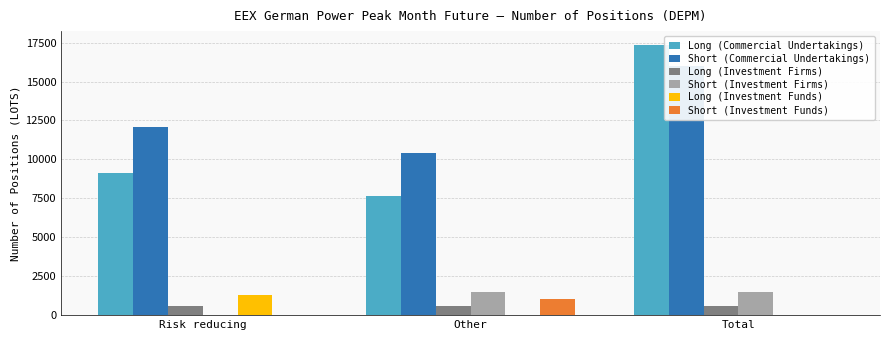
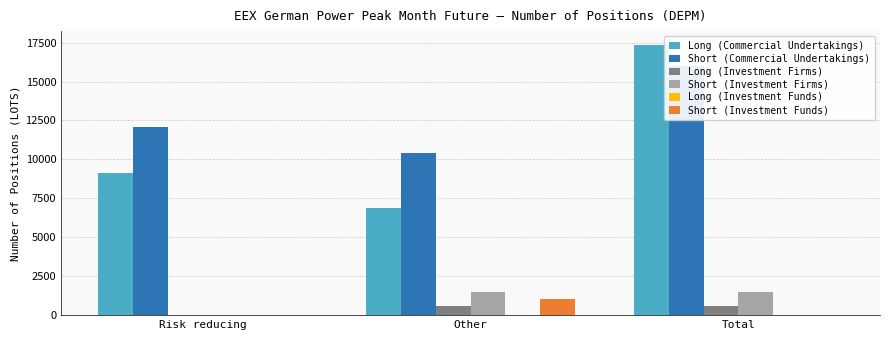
  {
    "Long (Commercial Undertakings)": {
      "Risk reducing": 9200,
-     "Other": 7700,
+     "Other": 6900,
      "Total": 17400
    },
    "Short (Commercial Undertakings)": {
      "Risk reducing": 12100,
      "Other": 10400
    },
    "Long (Investment Firms)": {
-     "Risk reducing": 600,
+     "Risk reducing": 0,
      "Other": 600,
      "Total": 600
    },
    "Short (Investment Firms)": {
      "Risk reducing": 0,
      "Other": 1500,
      "Total": 1500
    },
    "Long (Investment Funds)": {
-     "Risk reducing": 1300
+     "Risk reducing": 0
    },
    "Short (Investment Funds)": {
      "Risk reducing": 0,
      "Other": 1000
    }
  }
